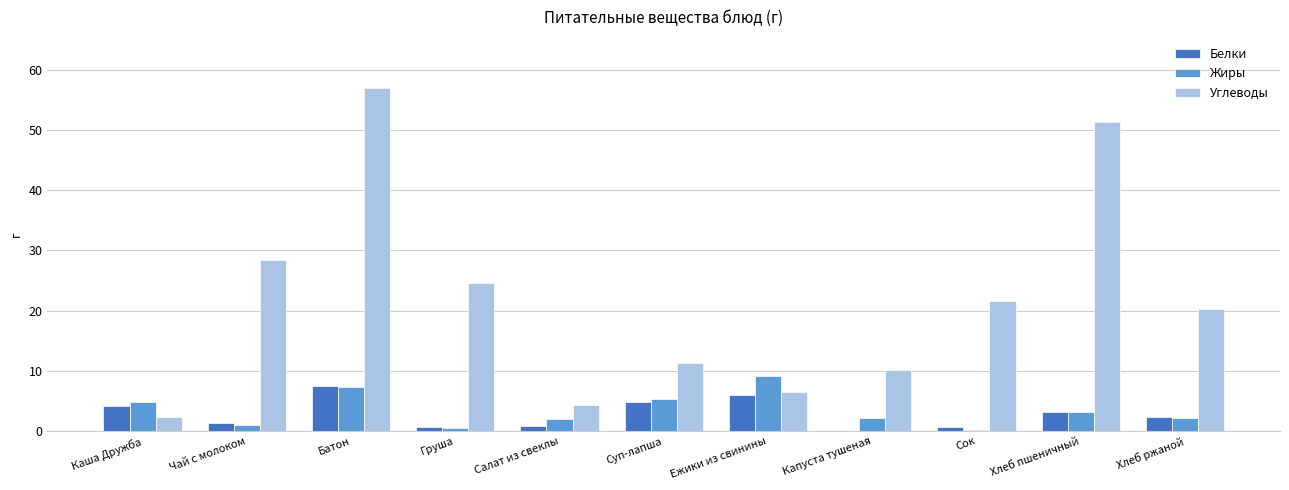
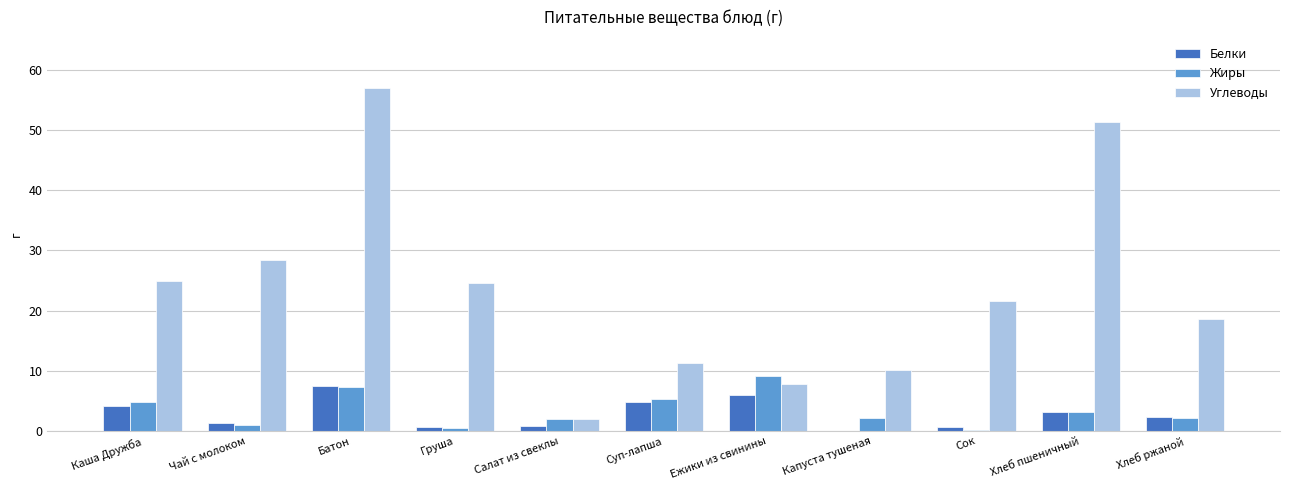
  {
    "Углеводы": {
-     "Каша Дружба": 2,
+     "Каша Дружба": 25,
      "Чай с молоком": 28,
      "Батон": 57,
      "Груша": 25,
-     "Салат из свеклы": 4,
+     "Салат из свеклы": 2,
      "Суп-лапша": 11,
-     "Ежики из свинины": 7,
+     "Ежики из свинины": 8,
      "Капуста тушеная": 10,
      "Сок": 22,
      "Хлеб пшеничный": 51,
-     "Хлеб ржаной": 20
+     "Хлеб ржаной": 19
    }
  }
